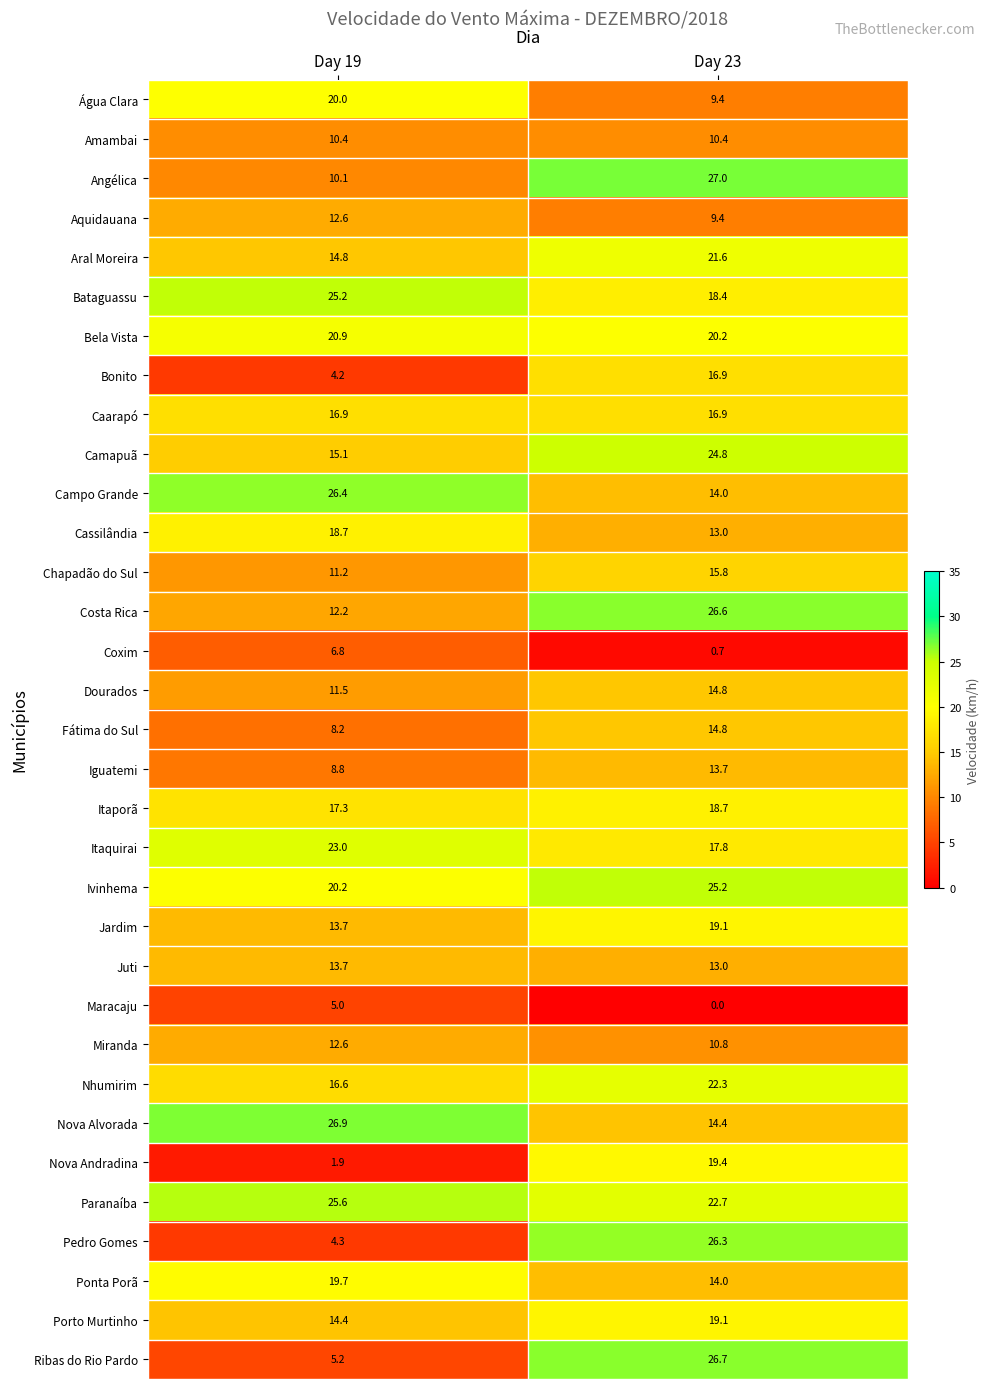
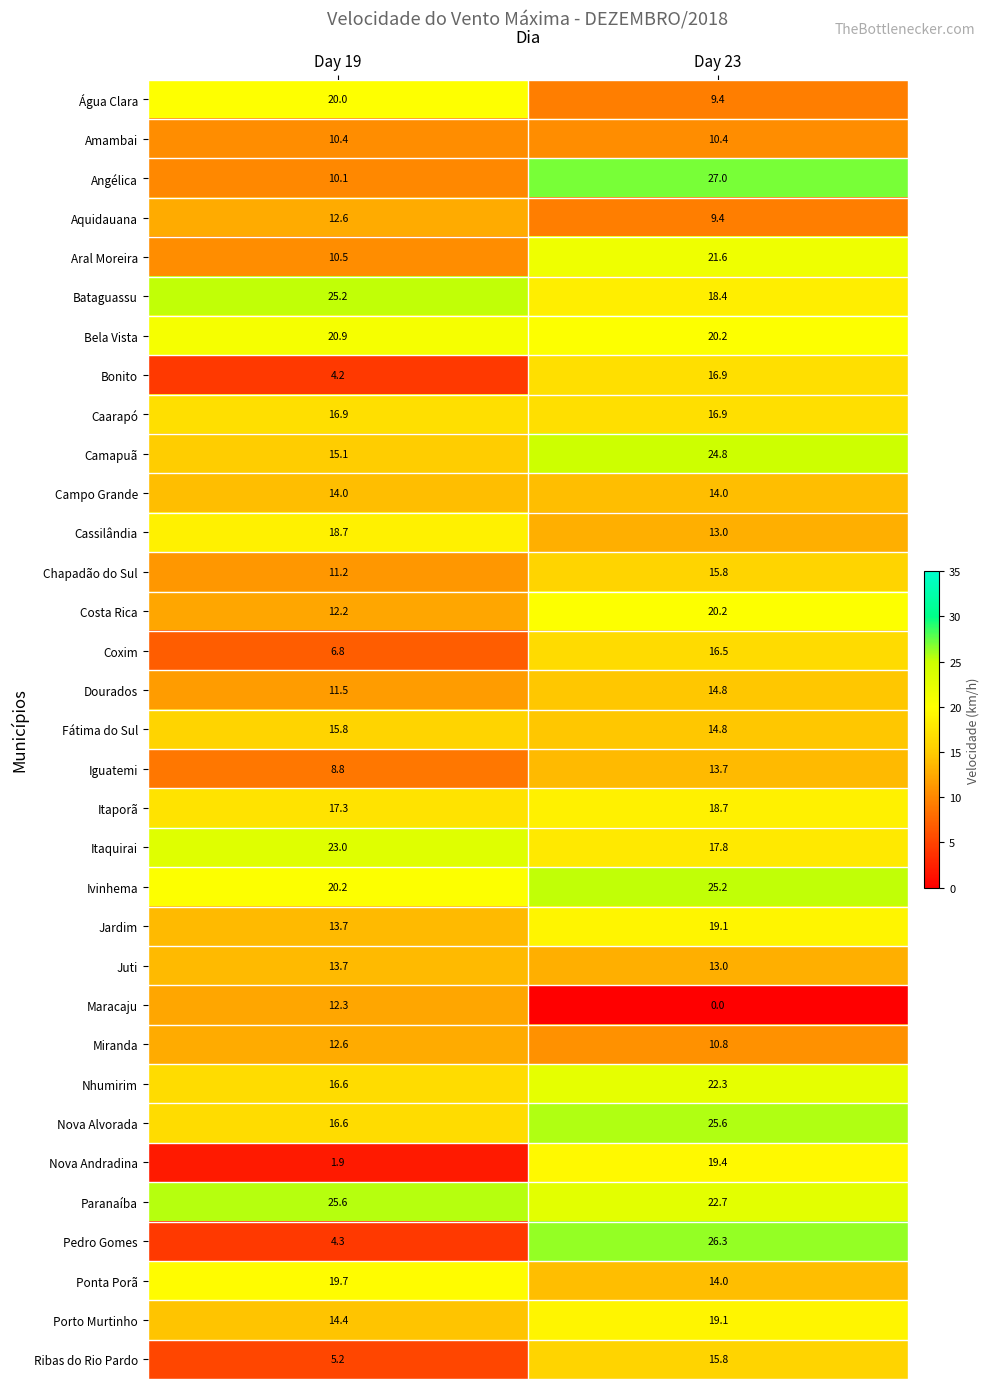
  {
    "Água Clara": {
      "Day 19": 20.0,
      "Day 23": 9.4
    },
    "Amambai": {
      "Day 19": 10.4,
      "Day 23": 10.4
    },
    "Angélica": {
      "Day 19": 10.1,
      "Day 23": 27.0
    },
    "Aquidauana": {
      "Day 19": 12.6,
      "Day 23": 9.4
    },
    "Aral Moreira": {
-     "Day 19": 14.8,
+     "Day 19": 10.5,
      "Day 23": 21.6
    },
    "Bataguassu": {
      "Day 19": 25.2,
      "Day 23": 18.4
    },
    "Bela Vista": {
      "Day 19": 20.9,
      "Day 23": 20.2
    },
    "Bonito": {
      "Day 19": 4.2,
      "Day 23": 16.9
    },
    "Caarapó": {
      "Day 19": 16.9,
      "Day 23": 16.9
    },
    "Camapuã": {
      "Day 19": 15.1,
      "Day 23": 24.8
    },
    "Campo Grande": {
-     "Day 19": 26.4,
+     "Day 19": 14.0,
      "Day 23": 14.0
    },
    "Cassilândia": {
      "Day 19": 18.7,
      "Day 23": 13.0
    },
    "Chapadão do Sul": {
      "Day 19": 11.2,
      "Day 23": 15.8
    },
    "Costa Rica": {
      "Day 19": 12.2,
-     "Day 23": 26.6
+     "Day 23": 20.2
    },
    "Coxim": {
      "Day 19": 6.8,
-     "Day 23": 0.7
+     "Day 23": 16.5
    },
    "Dourados": {
      "Day 19": 11.5,
      "Day 23": 14.8
    },
    "Fátima do Sul": {
-     "Day 19": 8.2,
+     "Day 19": 15.8,
      "Day 23": 14.8
    },
    "Iguatemi": {
      "Day 19": 8.8,
      "Day 23": 13.7
    },
    "Itaporã": {
      "Day 19": 17.3,
      "Day 23": 18.7
    },
    "Itaquirai": {
      "Day 19": 23.0,
      "Day 23": 17.8
    },
    "Ivinhema": {
      "Day 19": 20.2,
      "Day 23": 25.2
    },
    "Jardim": {
      "Day 19": 13.7,
      "Day 23": 19.1
    },
    "Juti": {
      "Day 19": 13.7,
      "Day 23": 13.0
    },
    "Maracaju": {
-     "Day 19": 5.0,
+     "Day 19": 12.3,
      "Day 23": 0.0
    },
    "Miranda": {
      "Day 19": 12.6,
      "Day 23": 10.8
    },
    "Nhumirim": {
      "Day 19": 16.6,
      "Day 23": 22.3
    },
    "Nova Alvorada": {
-     "Day 19": 26.9,
-     "Day 23": 14.4
+     "Day 19": 16.6,
+     "Day 23": 25.6
    },
    "Nova Andradina": {
      "Day 19": 1.9,
      "Day 23": 19.4
    },
    "Paranaíba": {
      "Day 19": 25.6,
      "Day 23": 22.7
    },
    "Pedro Gomes": {
      "Day 19": 4.3,
      "Day 23": 26.3
    },
    "Ponta Porã": {
      "Day 19": 19.7,
      "Day 23": 14.0
    },
    "Porto Murtinho": {
      "Day 19": 14.4,
      "Day 23": 19.1
    },
    "Ribas do Rio Pardo": {
      "Day 19": 5.2,
-     "Day 23": 26.7
+     "Day 23": 15.8
    }
  }
